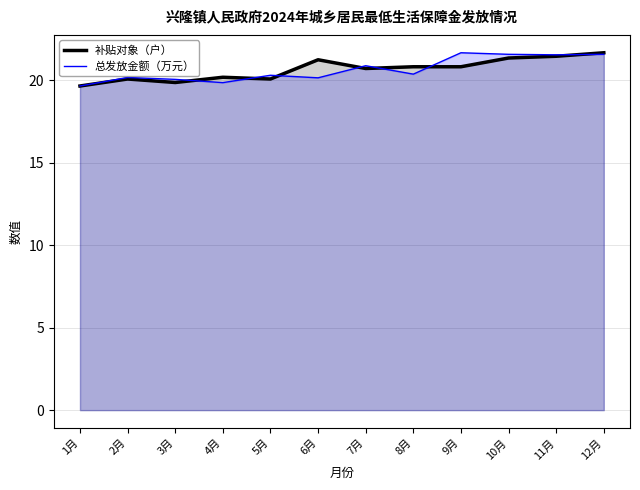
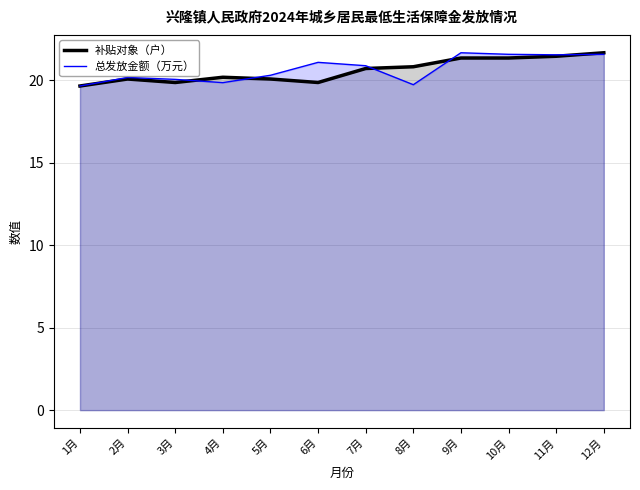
  {
    "补贴对象（户）": {
      "3月": 19.9,
      "4月": 20.2,
      "5月": 20.1,
-     "6月": 21.2,
+     "6月": 19.9,
      "7月": 20.7,
      "8月": 20.8,
-     "9月": 20.8,
+     "9月": 21.4,
      "10月": 21.4
    },
    "总发放金额（万元）": {
      "3月": 20.1,
      "4月": 19.9,
      "5月": 20.3,
-     "6月": 20.2,
+     "6月": 21.1,
      "7月": 20.9,
-     "8月": 20.4,
+     "8月": 19.7,
      "9月": 21.7,
      "10月": 21.6
    }
  }
